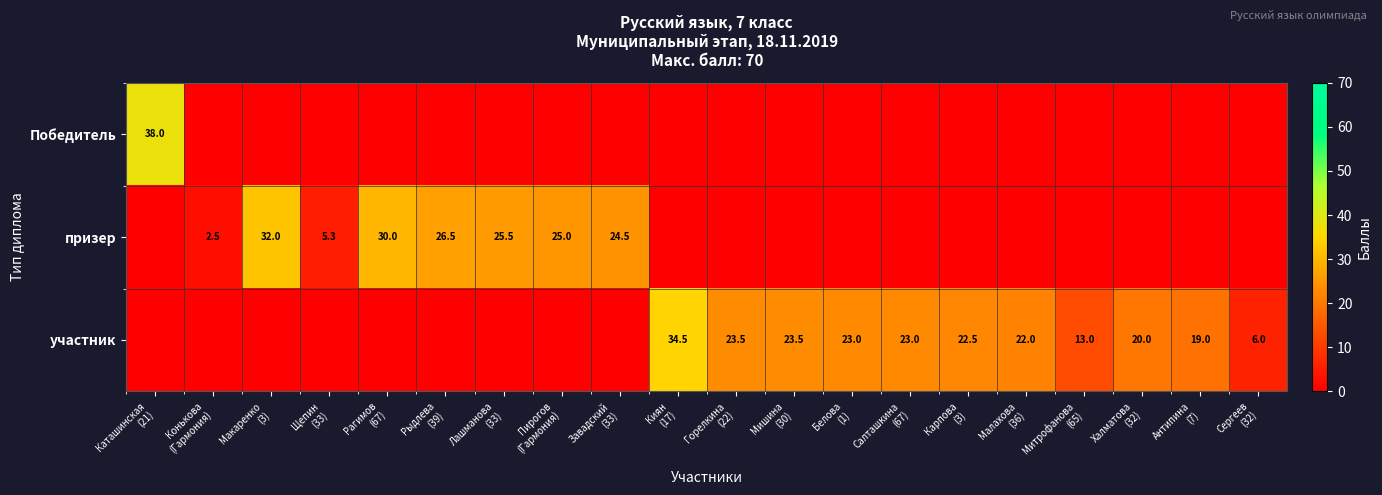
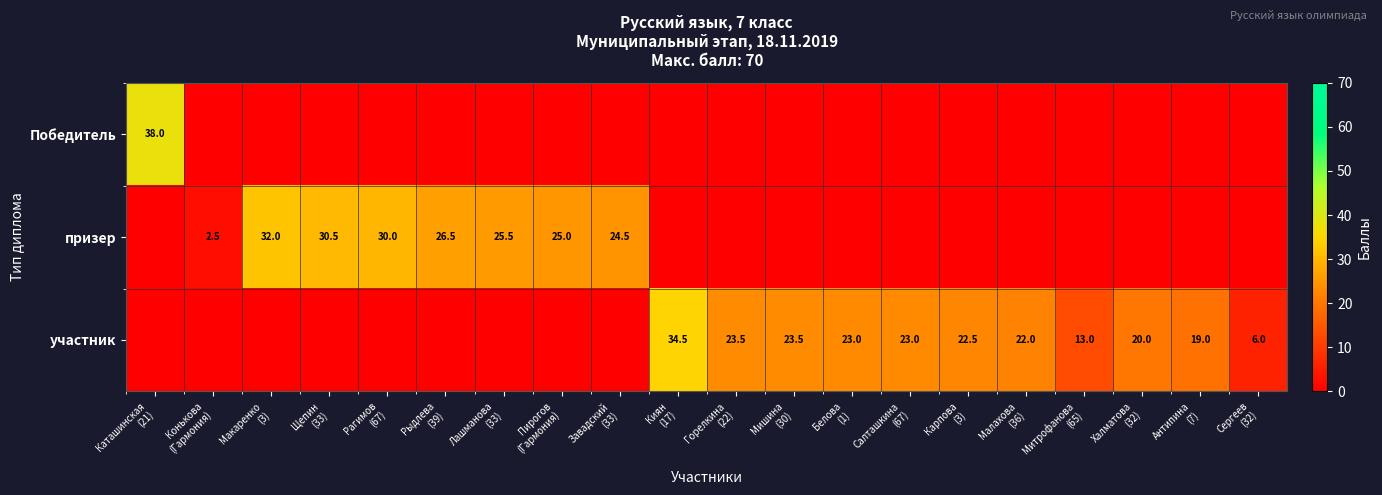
  {
    "Победитель": {
      "Каташинская (21)": 38.0
    },
    "призер": {
      "Конькова (Гармония)": 2.5,
      "Макаренко (3)": 32.0,
-     "Щепин (33)": 5.3,
+     "Щепин (33)": 30.5,
      "Рагимов (67)": 30.0,
      "Рыдлева (39)": 26.5,
      "Лашманова (33)": 25.5,
      "Пирогов (Гармония)": 25.0,
      "Завадский (33)": 24.5
    },
    "участник": {
      "Киян (17)": 34.5,
      "Горелкина (22)": 23.5,
      "Мишина (30)": 23.5,
      "Белова (1)": 23.0,
      "Салташкина (67)": 23.0,
      "Карпова (3)": 22.5,
      "Малахова (36)": 22.0,
      "Митрофанова (65)": 13.0,
      "Халматова (32)": 20.0,
      "Антипина (7)": 19.0,
      "Сергеев (32)": 6.0
    }
  }
